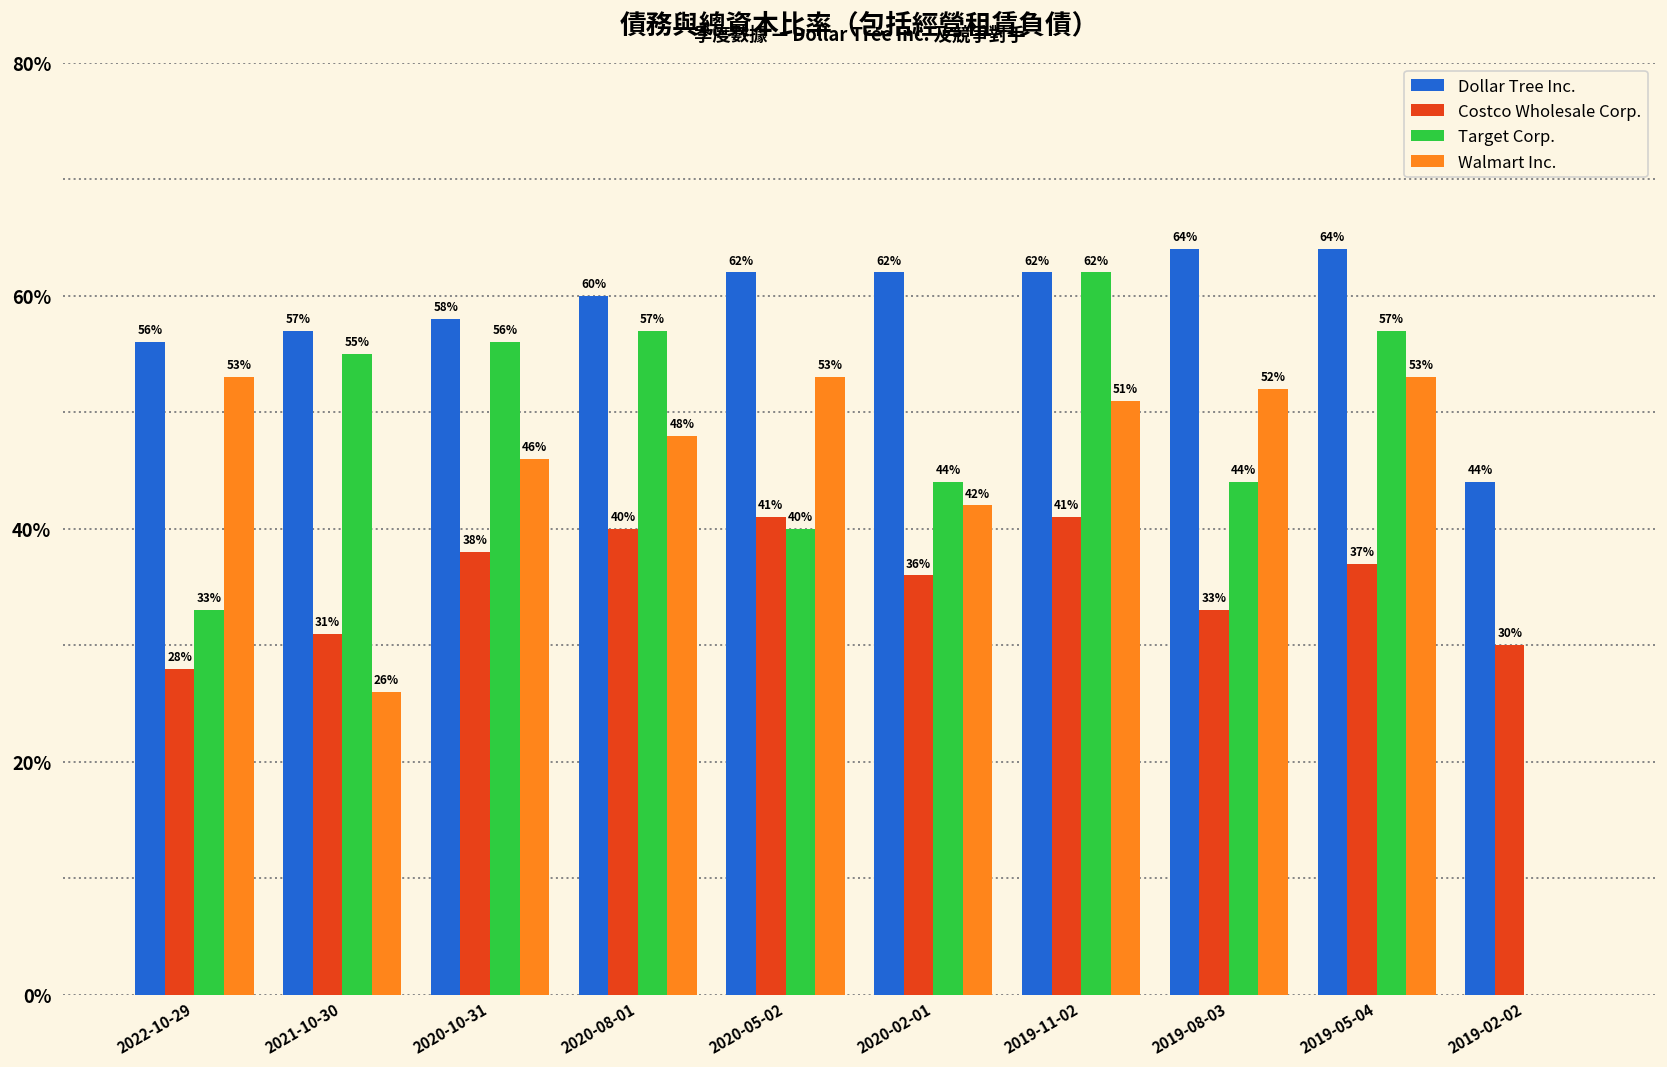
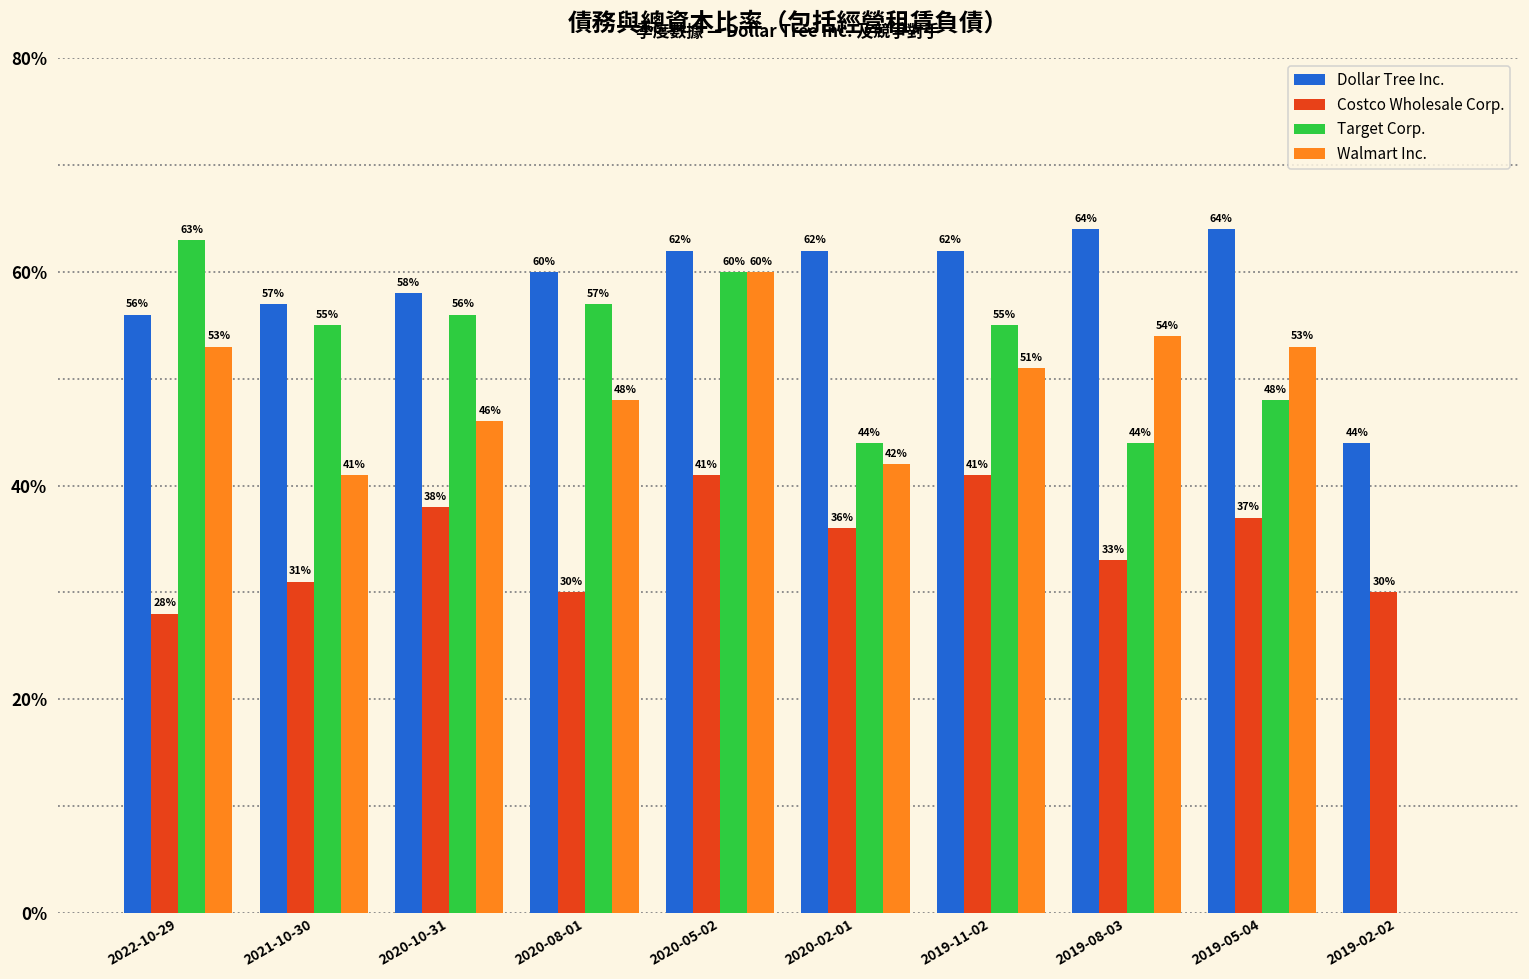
  {
    "Dollar Tree Inc.": {
      "2022-10-29": "56%",
      "2021-10-30": "57%",
      "2020-10-31": "58%",
      "2020-08-01": "60%",
      "2020-05-02": "62%",
      "2020-02-01": "62%",
      "2019-11-02": "62%",
      "2019-08-03": "64%",
      "2019-05-04": "64%",
      "2019-02-02": "44%"
    },
    "Costco Wholesale Corp.": {
      "2022-10-29": "28%",
      "2021-10-30": "31%",
      "2020-10-31": "38%",
-     "2020-08-01": "40%",
+     "2020-08-01": "30%",
      "2020-05-02": "41%",
      "2020-02-01": "36%",
      "2019-11-02": "41%",
      "2019-08-03": "33%",
      "2019-05-04": "37%",
      "2019-02-02": "30%"
    },
    "Target Corp.": {
-     "2022-10-29": "33%",
+     "2022-10-29": "63%",
      "2021-10-30": "55%",
      "2020-10-31": "56%",
      "2020-08-01": "57%",
-     "2020-05-02": "40%",
+     "2020-05-02": "60%",
      "2020-02-01": "44%",
-     "2019-11-02": "62%",
+     "2019-11-02": "55%",
      "2019-08-03": "44%",
-     "2019-05-04": "57%"
+     "2019-05-04": "48%"
    },
    "Walmart Inc.": {
      "2022-10-29": "53%",
-     "2021-10-30": "26%",
+     "2021-10-30": "41%",
      "2020-10-31": "46%",
      "2020-08-01": "48%",
-     "2020-05-02": "53%",
+     "2020-05-02": "60%",
      "2020-02-01": "42%",
      "2019-11-02": "51%",
-     "2019-08-03": "52%",
+     "2019-08-03": "54%",
      "2019-05-04": "53%"
    }
  }
